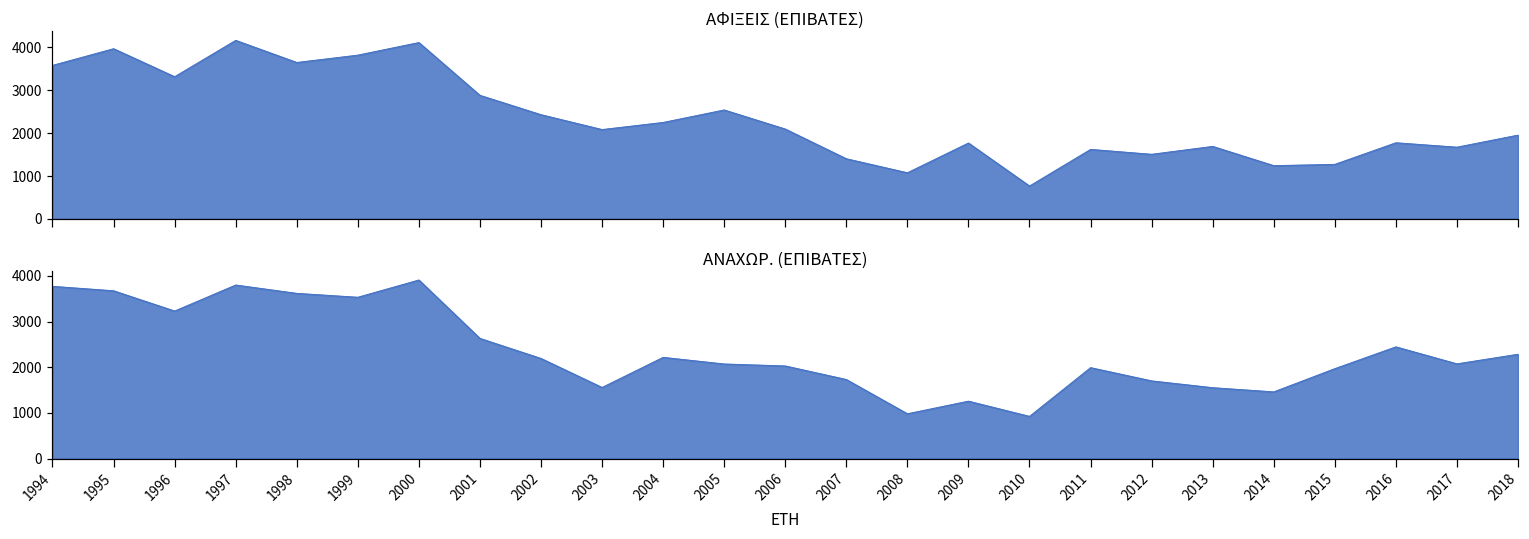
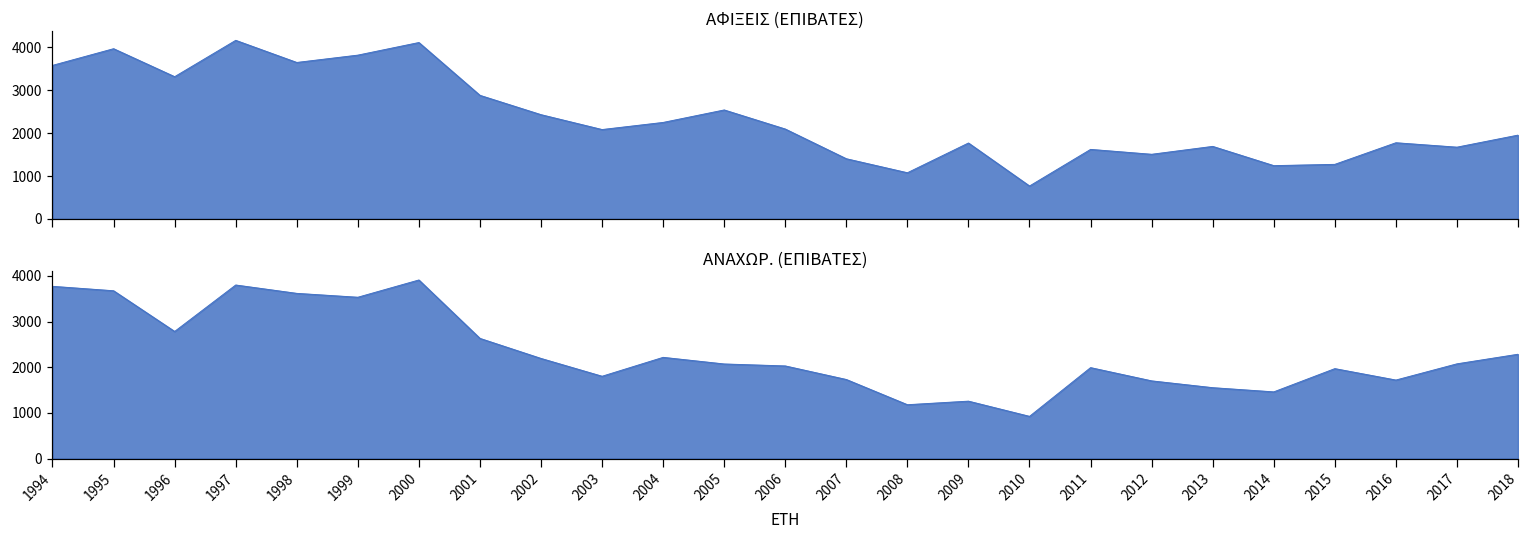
  {
    "ΑΝΑΧΩΡ. (ΕΠΙΒΑΤΕΣ)": {
      "1994": 3800,
      "1995": 3700,
-     "1996": 3200,
+     "1996": 2800,
      "1997": 3800,
      "1998": 3600,
      "1999": 3500,
      "2000": 3900,
      "2001": 2600,
      "2002": 2200,
-     "2003": 1600,
+     "2003": 1800,
      "2004": 2200,
      "2005": 2100,
      "2006": 2000,
      "2007": 1700,
-     "2008": 1000,
+     "2008": 1200,
      "2009": 1300,
      "2010": 900,
      "2011": 2000,
      "2012": 1700,
      "2013": 1600,
      "2014": 1500,
      "2015": 2000,
-     "2016": 2400,
+     "2016": 1700,
      "2017": 2100,
      "2018": 2300
    }
  }
